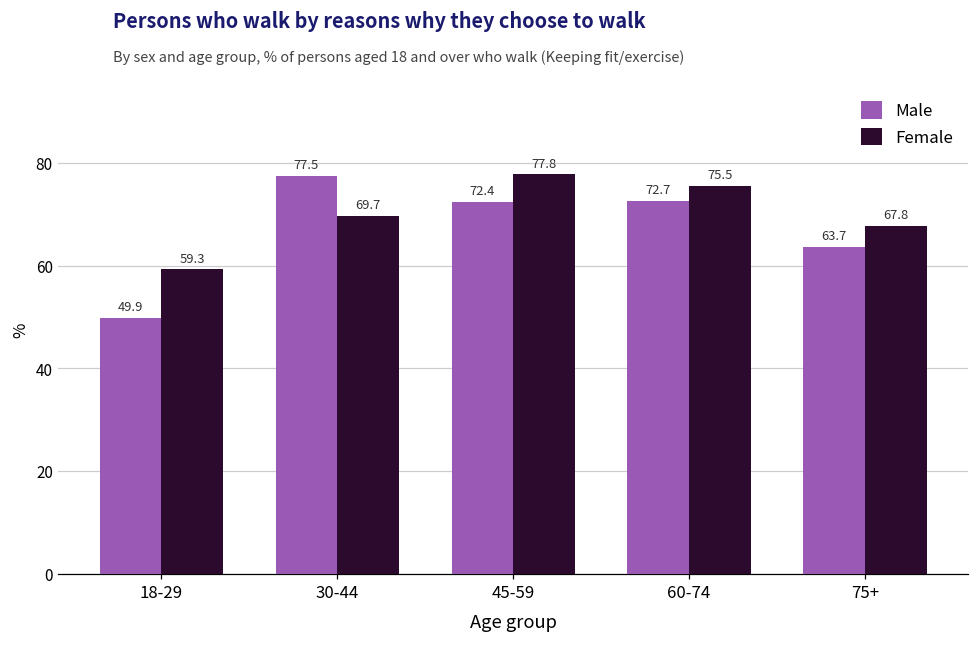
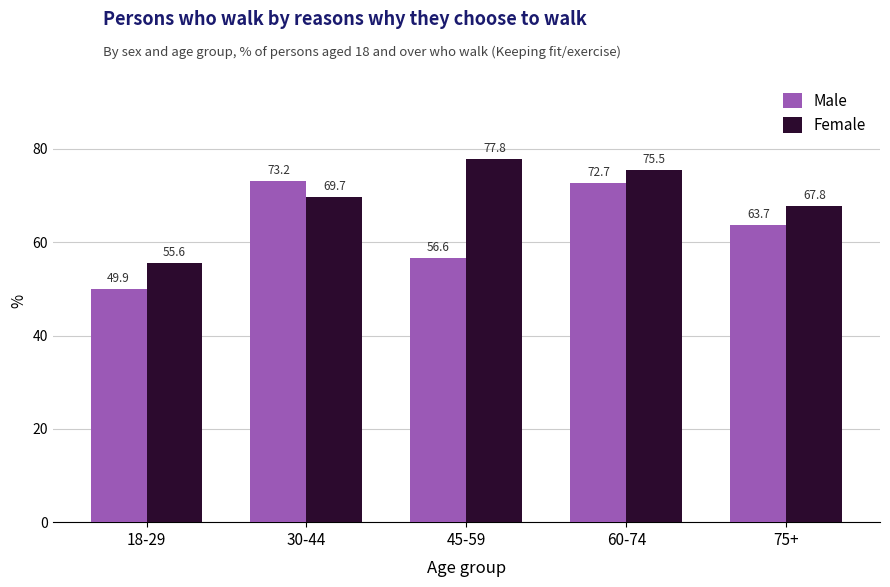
  {
    "Male": {
      "18-29": 49.9,
-     "30-44": 77.5,
-     "45-59": 72.4,
+     "30-44": 73.2,
+     "45-59": 56.6,
      "60-74": 72.7,
      "75+": 63.7
    },
    "Female": {
-     "18-29": 59.3,
+     "18-29": 55.6,
      "30-44": 69.7,
      "45-59": 77.8,
      "60-74": 75.5,
      "75+": 67.8
    }
  }
